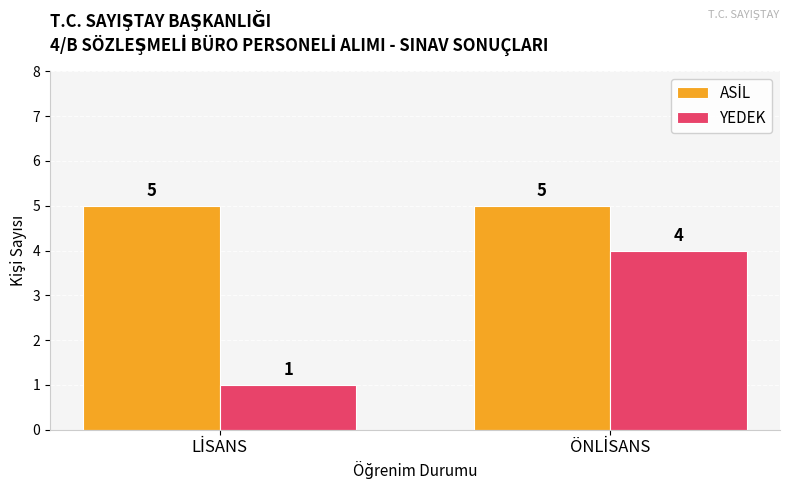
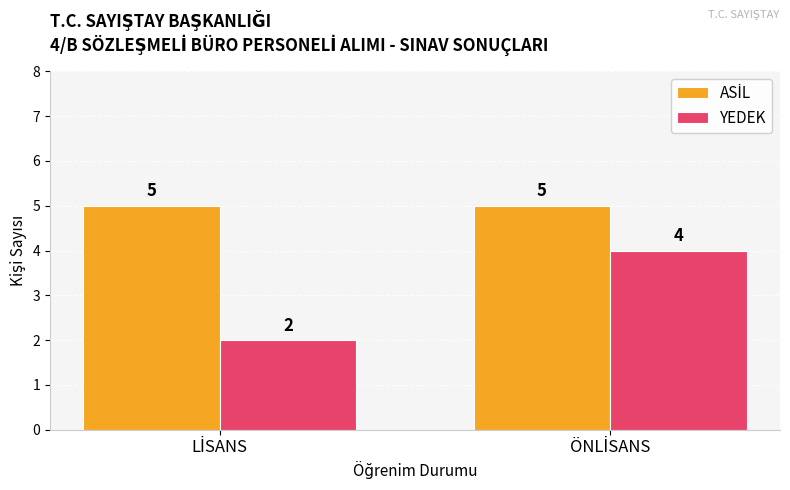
  {
    "ASİL": {
      "LİSANS": 5,
      "ÖNLİSANS": 5
    },
    "YEDEK": {
-     "LİSANS": 1,
+     "LİSANS": 2,
      "ÖNLİSANS": 4
    }
  }
